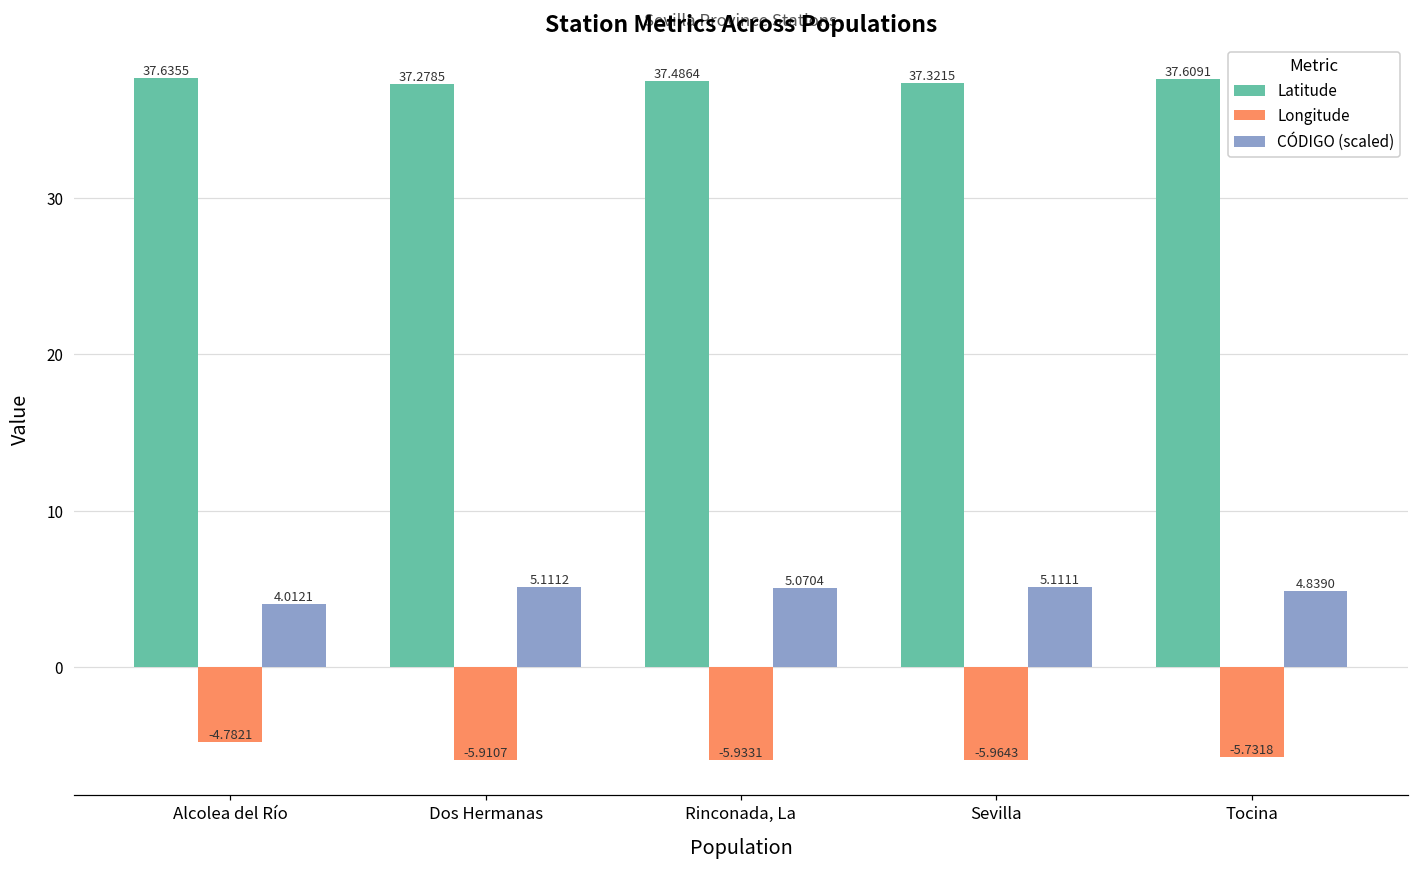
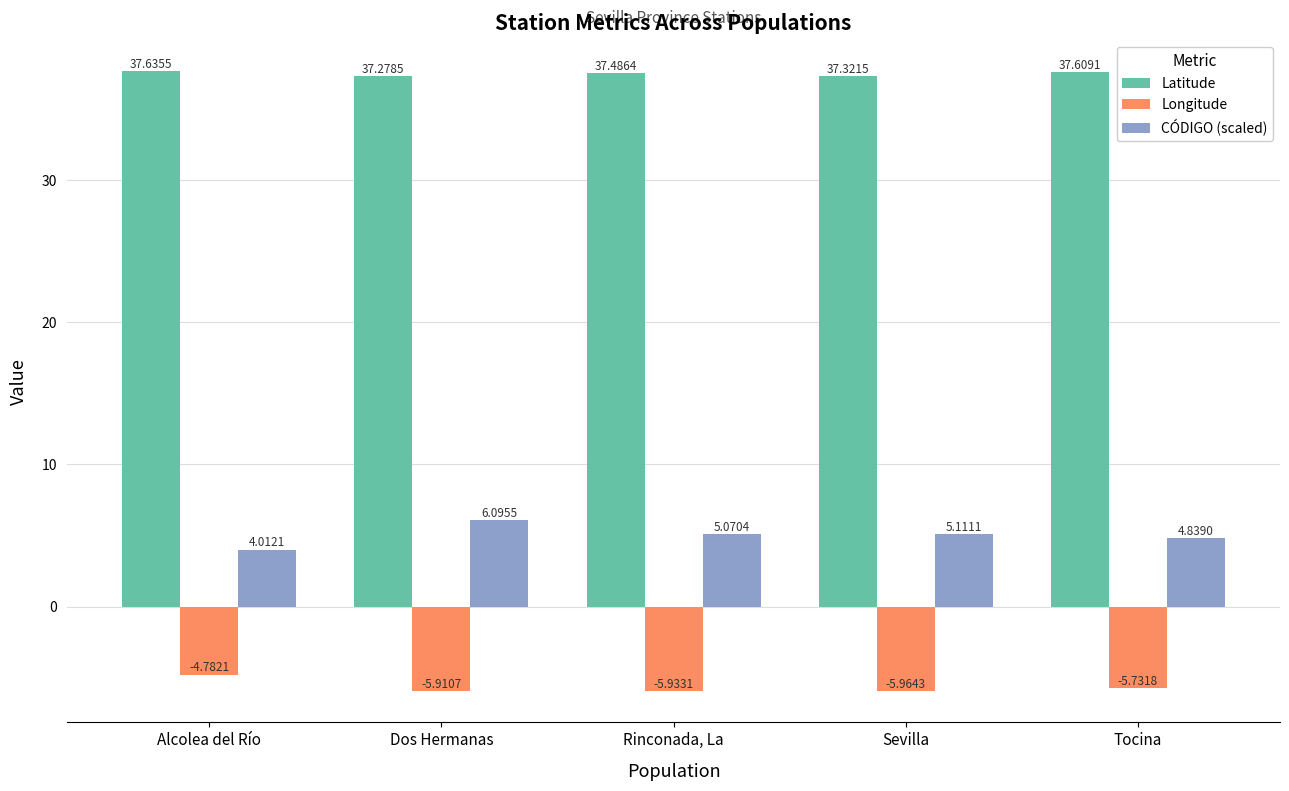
  {
    "Latitude": {
      "Alcolea del Río": 37.6355,
      "Dos Hermanas": 37.2785,
      "Rinconada, La": 37.4864,
      "Sevilla": 37.3215,
      "Tocina": 37.6091
    },
    "Longitude": {
      "Alcolea del Río": -4.7821,
      "Dos Hermanas": -5.9107,
      "Rinconada, La": -5.9331,
      "Sevilla": -5.9643,
      "Tocina": -5.7318
    },
    "CÓDIGO (scaled)": {
      "Alcolea del Río": 4.0121,
-     "Dos Hermanas": 5.1112,
+     "Dos Hermanas": 6.0955,
      "Rinconada, La": 5.0704,
      "Sevilla": 5.1111,
      "Tocina": 4.8390
    }
  }
